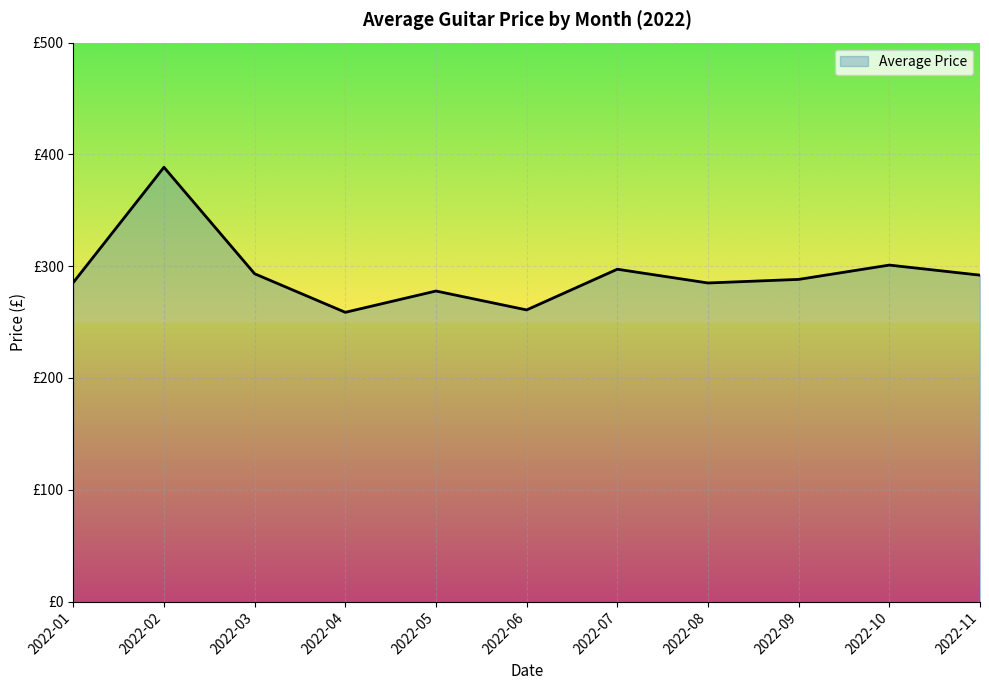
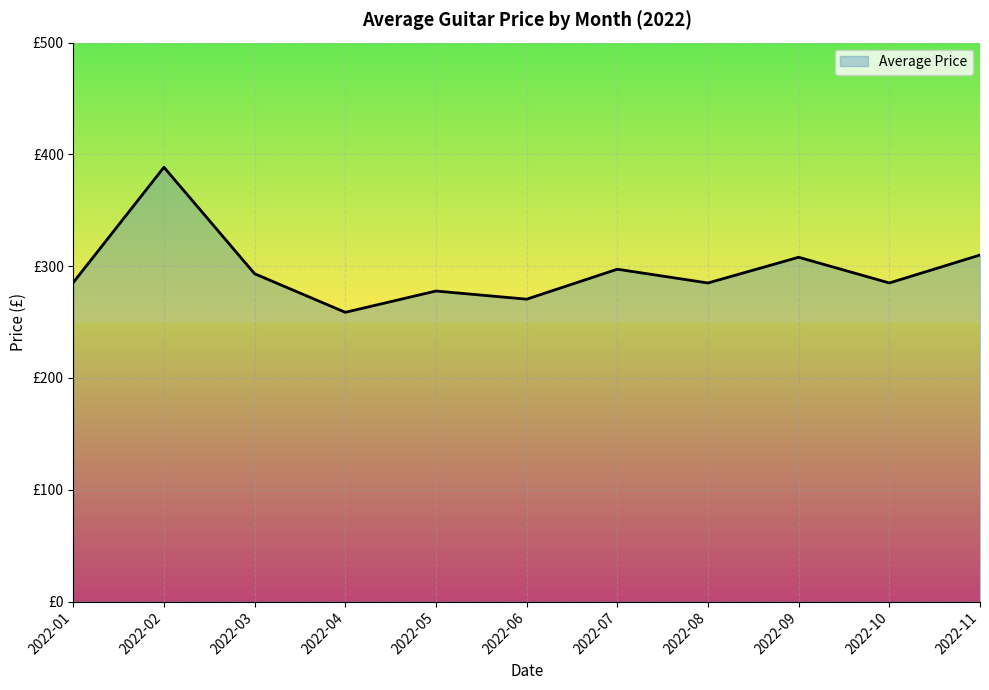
  {
    "2022-01": "£285",
    "2022-02": "£389",
    "2022-03": "£293",
    "2022-04": "£259",
    "2022-05": "£278",
-   "2022-06": "£261",
+   "2022-06": "£271",
    "2022-07": "£297",
    "2022-08": "£285",
-   "2022-09": "£288",
-   "2022-10": "£301",
-   "2022-11": "£292"
+   "2022-09": "£308",
+   "2022-10": "£285",
+   "2022-11": "£310"
  }
